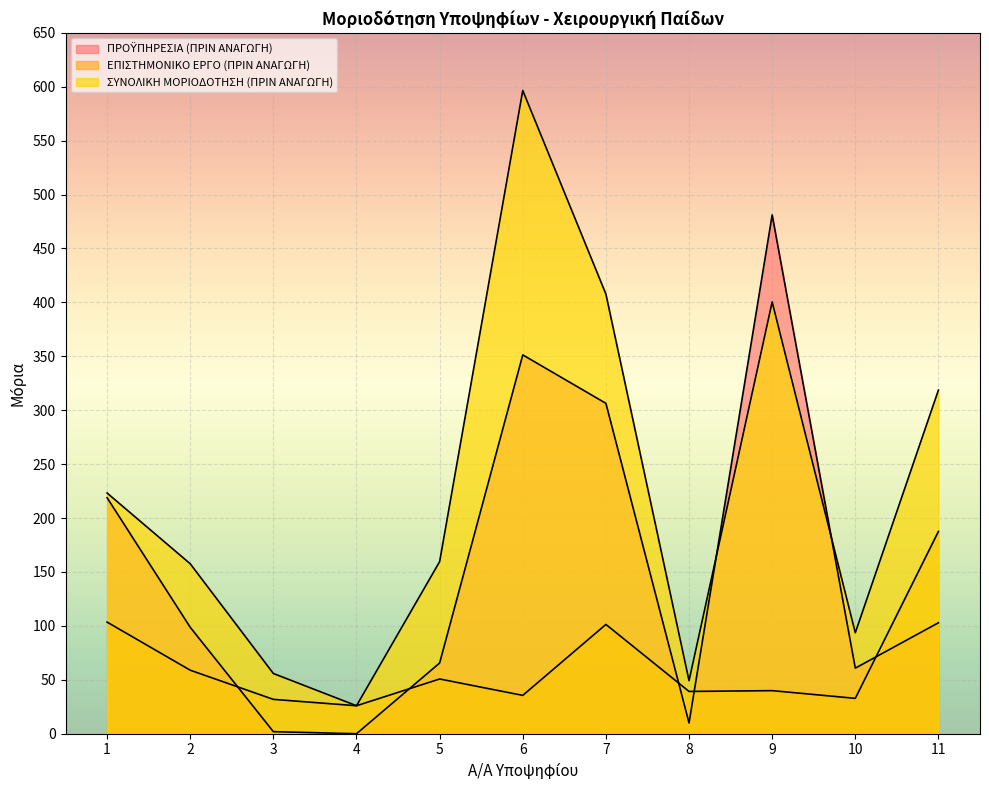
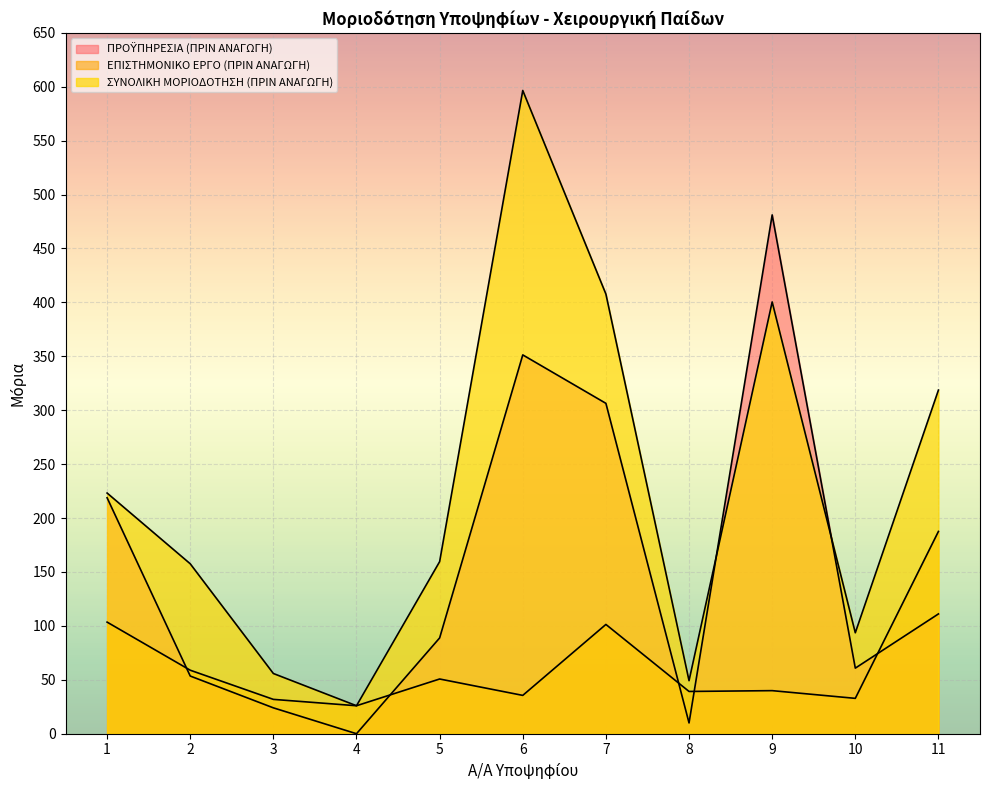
  {
    "ΠΡΟΫΠΗΡΕΣΙΑ (ΠΡΙΝ ΑΝΑΓΩΓΗ)": {
      "1": 219,
-     "2": 99,
-     "3": 2,
+     "2": 54,
+     "3": 24,
      "4": 0,
-     "5": 66,
+     "5": 89,
      "6": 351,
      "7": 306,
      "8": 10,
      "9": 481,
      "10": 61,
-     "11": 103
+     "11": 111
    }
  }
